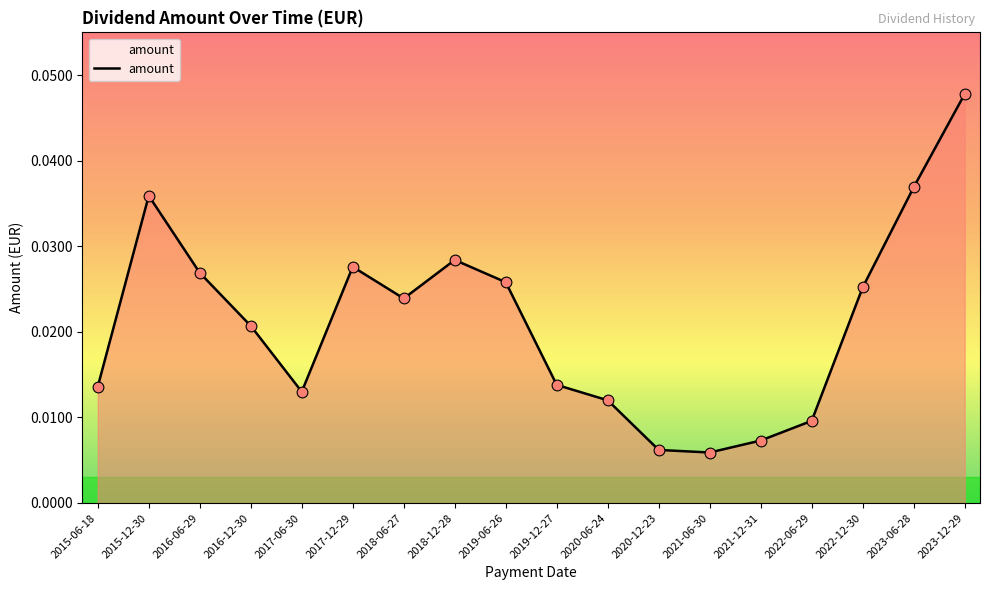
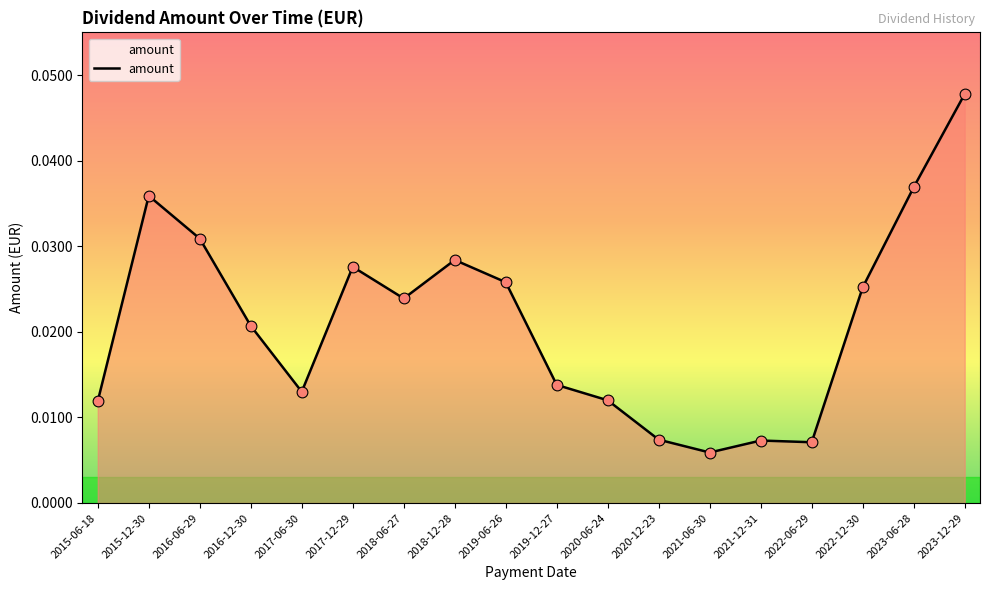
  {
-   "2015-06-18": 0.014,
+   "2015-06-18": 0.012,
    "2015-12-30": 0.036,
-   "2016-06-29": 0.027,
+   "2016-06-29": 0.031,
    "2016-12-30": 0.021,
    "2017-06-30": 0.013,
    "2017-12-29": 0.028,
    "2018-06-27": 0.024,
    "2018-12-28": 0.028,
    "2019-06-26": 0.026,
    "2019-12-27": 0.014,
    "2020-06-24": 0.012,
-   "2020-12-23": 0.006,
+   "2020-12-23": 0.007,
    "2021-06-30": 0.006,
    "2021-12-31": 0.007,
-   "2022-06-29": 0.010,
+   "2022-06-29": 0.007,
    "2022-12-30": 0.025,
    "2023-06-28": 0.037,
    "2023-12-29": 0.048
  }
